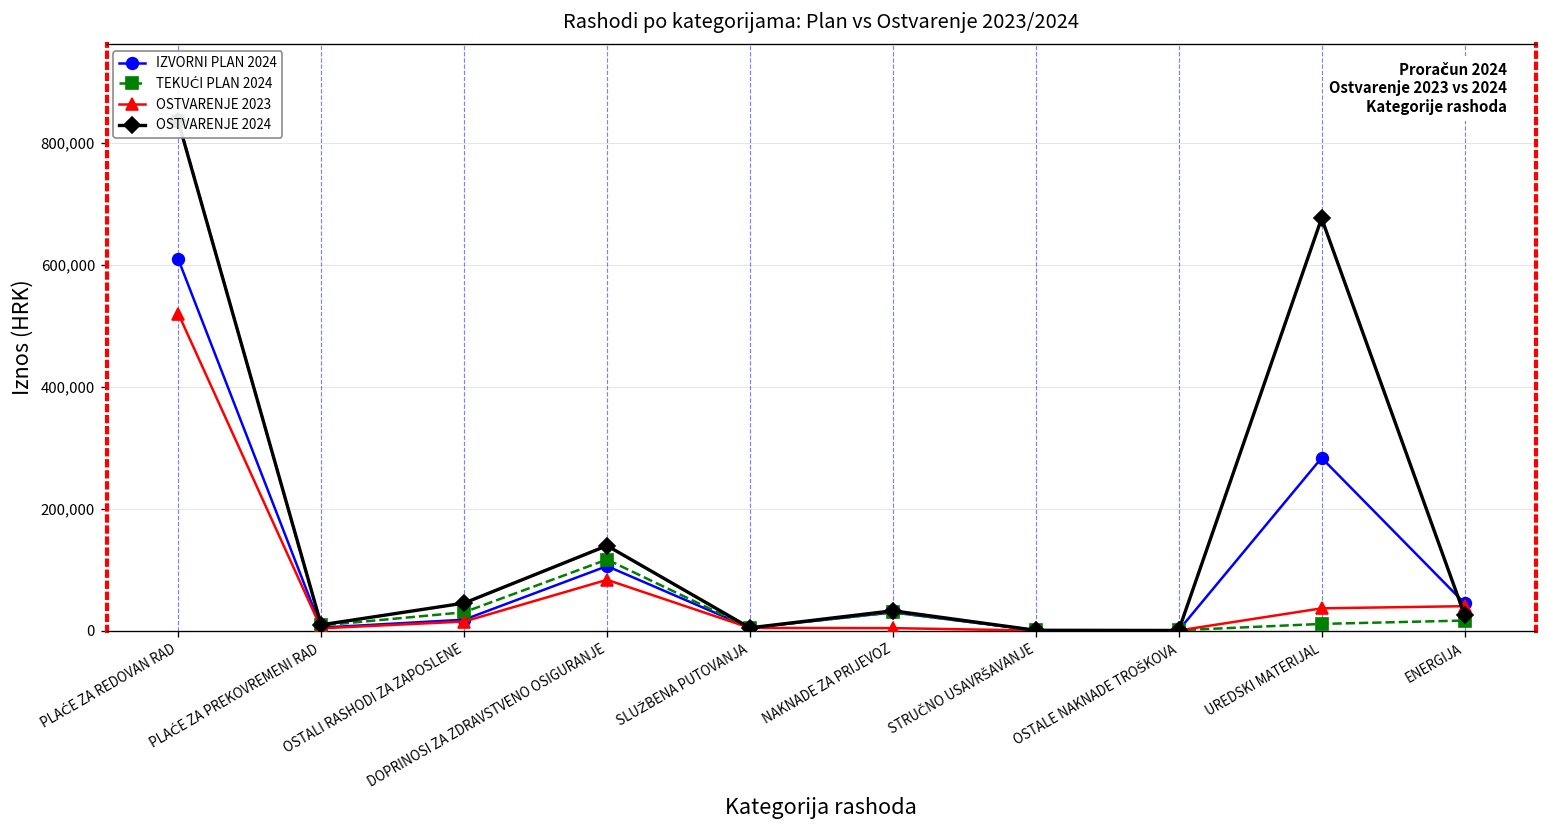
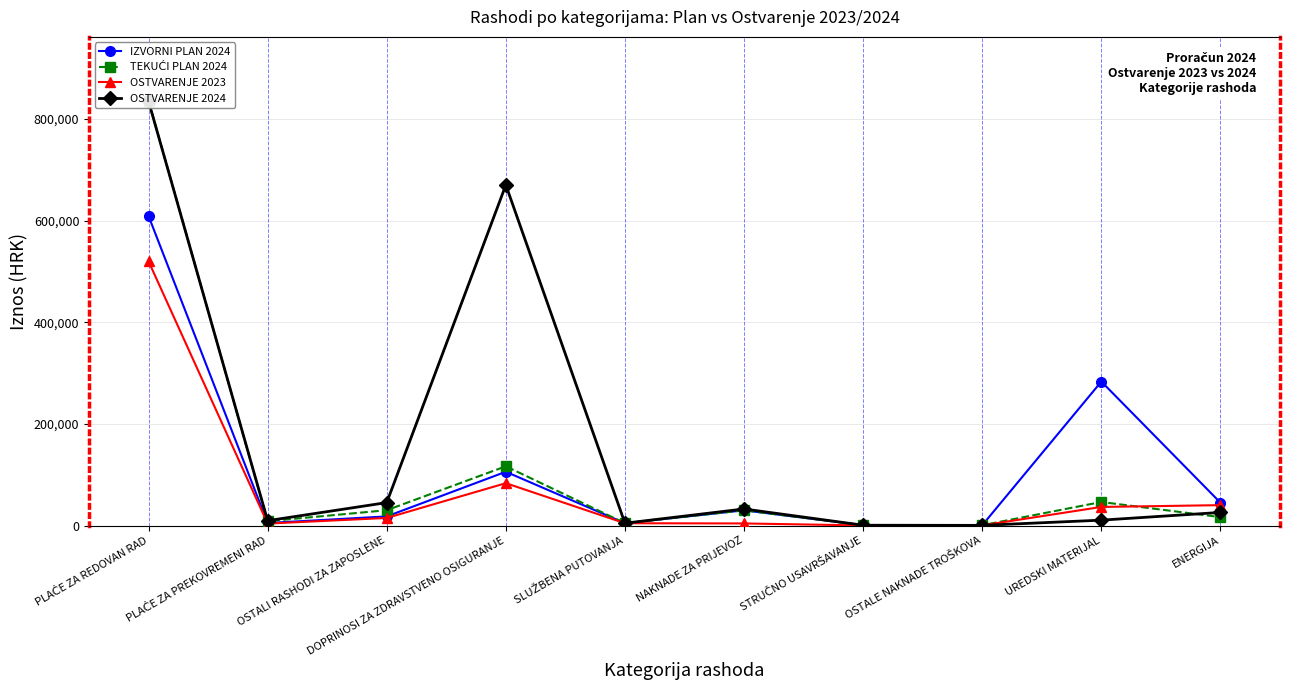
  {
    "IZVORNI PLAN 2024": {
      "PLAĆE ZA REDOVAN RAD": "610,000",
      "DOPRINOSI ZA ZDRAVSTVENO OSIGURANJE": "110,000",
      "UREDSKI MATERIJAL": "280,000"
    },
    "TEKUĆI PLAN 2024": {
      "OSTALI RASHODI ZA ZAPOSLENE": "30,000",
      "DOPRINOSI ZA ZDRAVSTVENO OSIGURANJE": "120,000",
-     "UREDSKI MATERIJAL": "10,000",
+     "UREDSKI MATERIJAL": "50,000",
      "ENERGIJA": "20,000"
    },
    "OSTVARENJE 2023": {
      "PLAĆE ZA REDOVAN RAD": "520,000",
      "DOPRINOSI ZA ZDRAVSTVENO OSIGURANJE": "80,000",
      "NAKNADE ZA PRIJEVOZ": "0",
      "UREDSKI MATERIJAL": "40,000"
    },
    "OSTVARENJE 2024": {
      "OSTALI RASHODI ZA ZAPOSLENE": "50,000",
-     "DOPRINOSI ZA ZDRAVSTVENO OSIGURANJE": "140,000",
-     "UREDSKI MATERIJAL": "680,000",
+     "DOPRINOSI ZA ZDRAVSTVENO OSIGURANJE": "670,000",
+     "UREDSKI MATERIJAL": "10,000",
      "ENERGIJA": "30,000"
    }
  }
